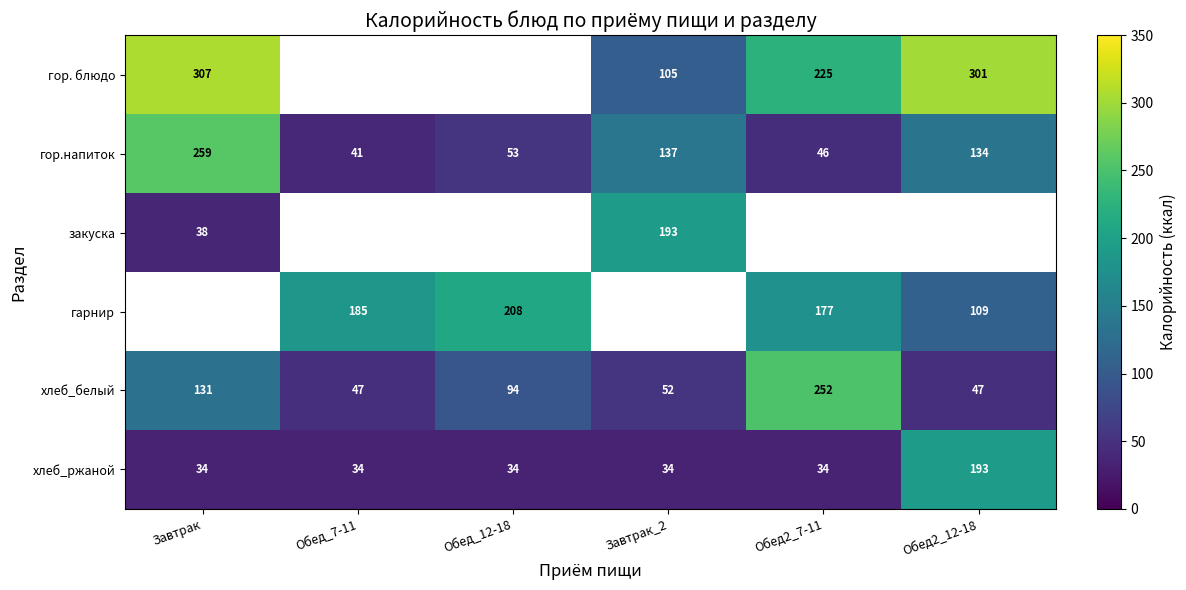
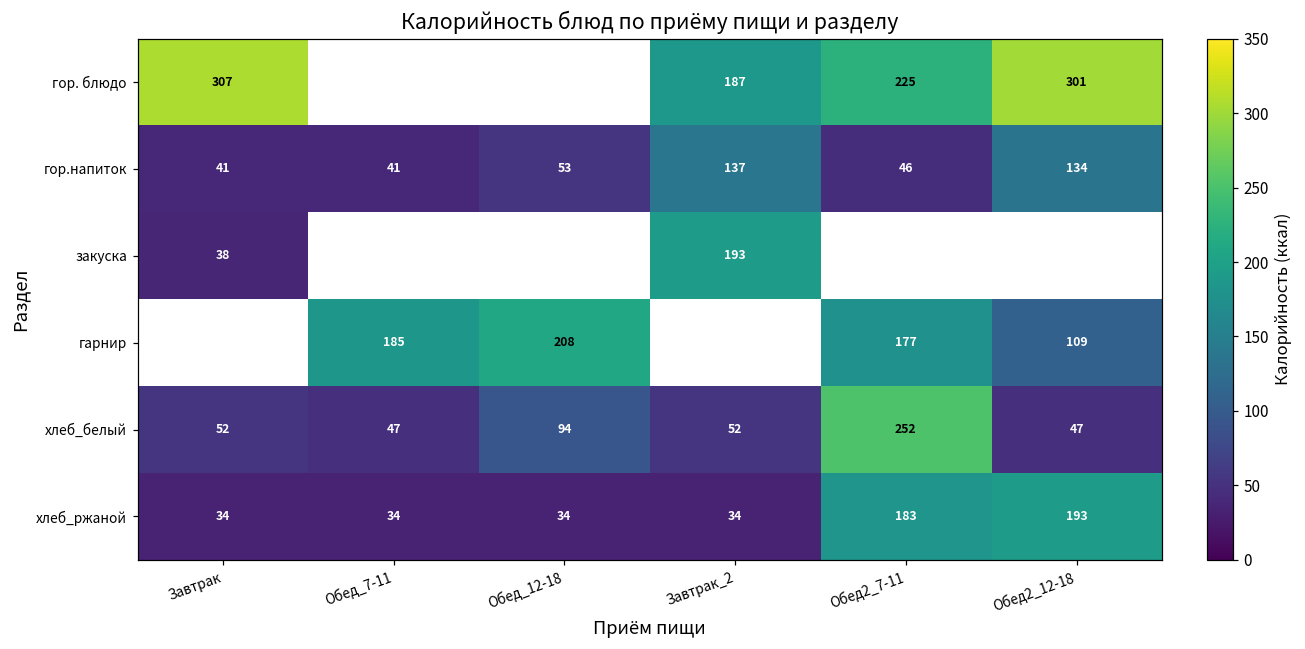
  {
    "гор. блюдо": {
      "Завтрак": 307,
-     "Завтрак_2": 105,
+     "Завтрак_2": 187,
      "Обед2_7-11": 225,
      "Обед2_12-18": 301
    },
    "гор.напиток": {
-     "Завтрак": 259,
+     "Завтрак": 41,
      "Обед_7-11": 41,
      "Обед_12-18": 53,
      "Завтрак_2": 137,
      "Обед2_7-11": 46,
      "Обед2_12-18": 134
    },
    "закуска": {
      "Завтрак": 38,
      "Завтрак_2": 193
    },
    "гарнир": {
      "Обед_7-11": 185,
      "Обед_12-18": 208,
      "Обед2_7-11": 177,
      "Обед2_12-18": 109
    },
    "хлеб_белый": {
-     "Завтрак": 131,
+     "Завтрак": 52,
      "Обед_7-11": 47,
      "Обед_12-18": 94,
      "Завтрак_2": 52,
      "Обед2_7-11": 252,
      "Обед2_12-18": 47
    },
    "хлеб_ржаной": {
      "Завтрак": 34,
      "Обед_7-11": 34,
      "Обед_12-18": 34,
      "Завтрак_2": 34,
-     "Обед2_7-11": 34,
+     "Обед2_7-11": 183,
      "Обед2_12-18": 193
    }
  }
